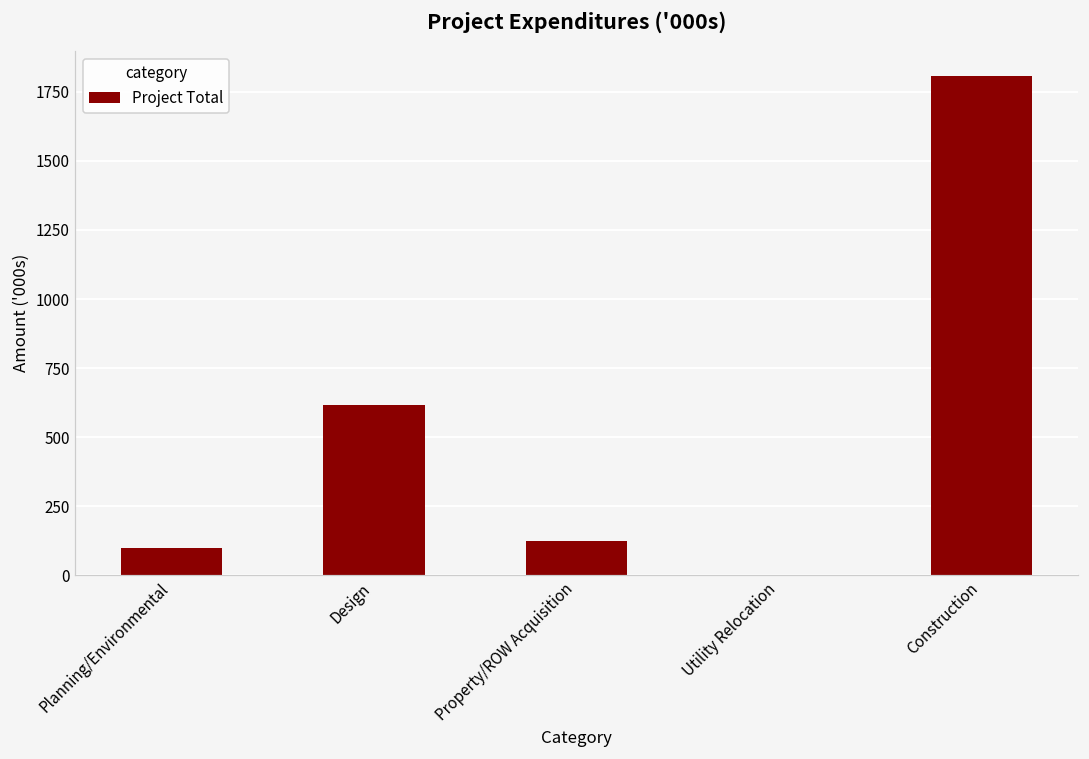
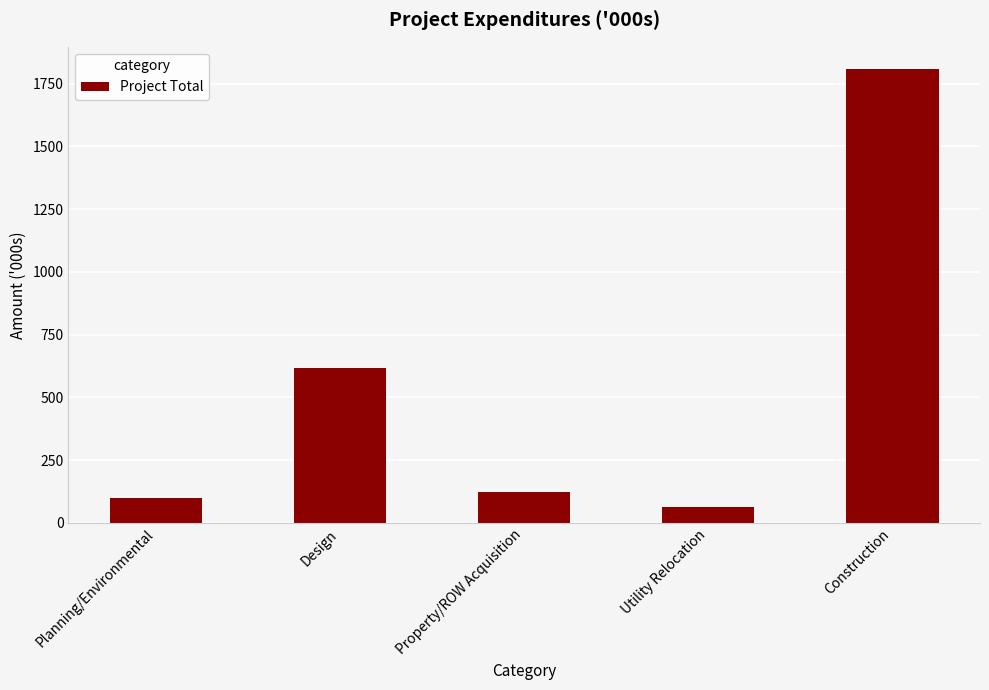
  {
    "Planning/Environmental": 100,
    "Design": 620,
    "Property/ROW Acquisition": 120,
-   "Utility Relocation": 0,
+   "Utility Relocation": 70,
    "Construction": 1810
  }
